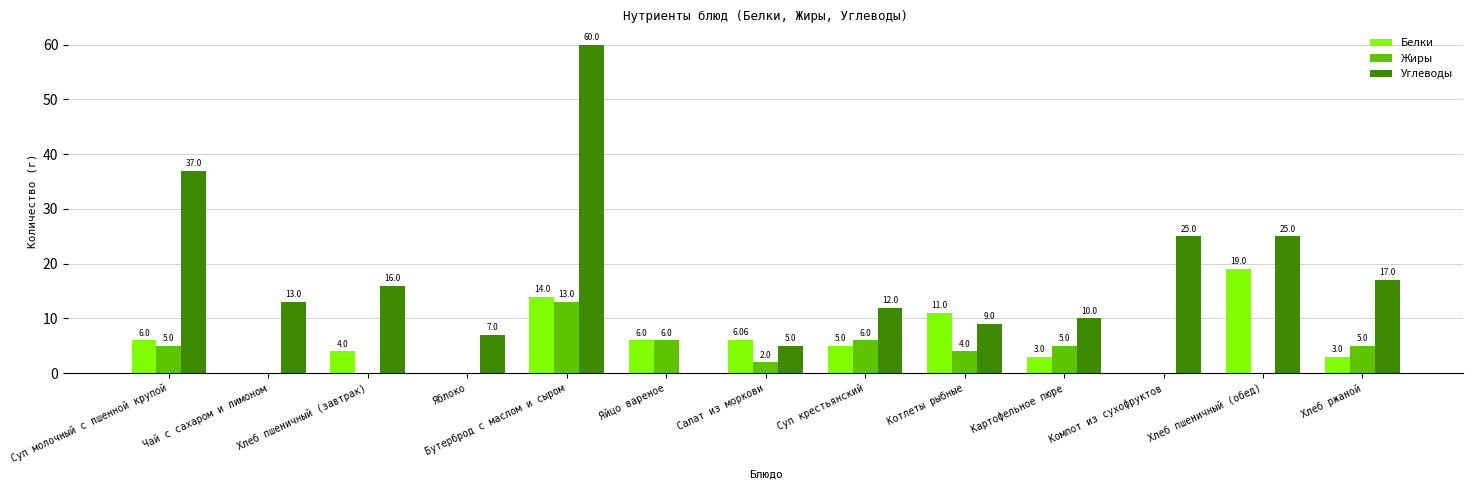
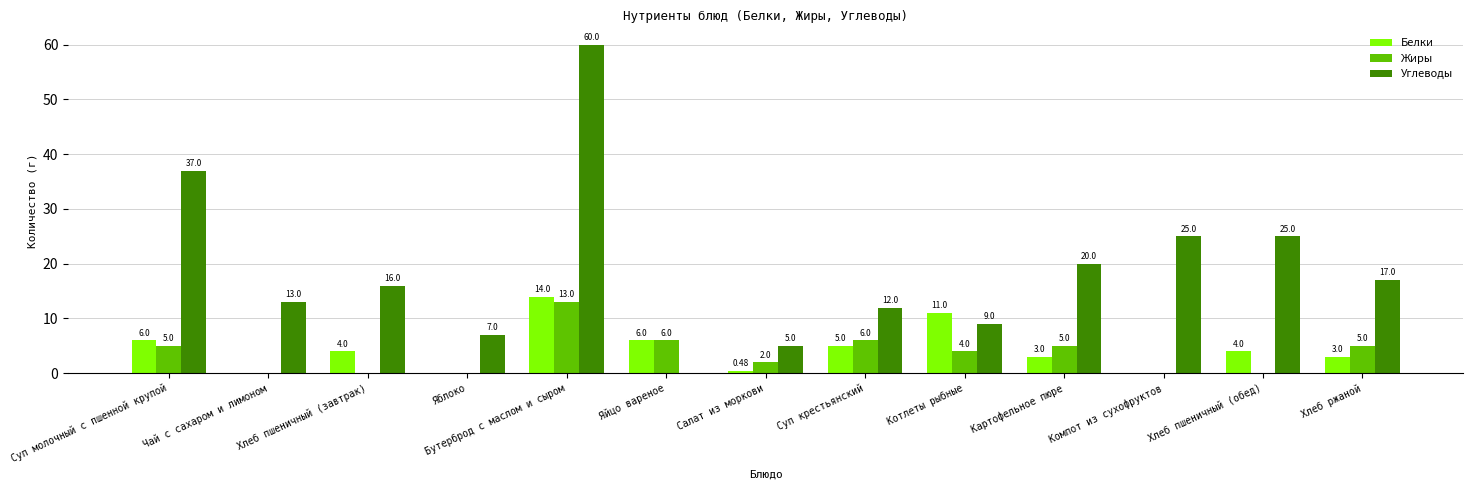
  {
    "Белки": {
      "Суп молочный с пшенной крупой": 6.0,
      "Хлеб пшеничный (завтрак)": 4.0,
      "Бутерброд с маслом и сыром": 14.0,
      "Яйцо вареное": 6.0,
-     "Салат из моркови": 6.06,
+     "Салат из моркови": 0.48,
      "Суп крестьянский": 5.0,
      "Котлеты рыбные": 11.0,
      "Картофельное пюре": 3.0,
-     "Хлеб пшеничный (обед)": 19.0,
+     "Хлеб пшеничный (обед)": 4.0,
      "Хлеб ржаной": 3.0
    },
    "Жиры": {
      "Суп молочный с пшенной крупой": 5.0,
      "Бутерброд с маслом и сыром": 13.0,
      "Яйцо вареное": 6.0,
      "Салат из моркови": 2.0,
      "Суп крестьянский": 6.0,
      "Котлеты рыбные": 4.0,
      "Картофельное пюре": 5.0,
      "Хлеб ржаной": 5.0
    },
    "Углеводы": {
      "Суп молочный с пшенной крупой": 37.0,
      "Чай с сахаром и лимоном": 13.0,
      "Хлеб пшеничный (завтрак)": 16.0,
      "Яблоко": 7.0,
      "Бутерброд с маслом и сыром": 60.0,
      "Салат из моркови": 5.0,
      "Суп крестьянский": 12.0,
      "Котлеты рыбные": 9.0,
-     "Картофельное пюре": 10.0,
+     "Картофельное пюре": 20.0,
      "Компот из сухофруктов": 25.0,
      "Хлеб пшеничный (обед)": 25.0,
      "Хлеб ржаной": 17.0
    }
  }
